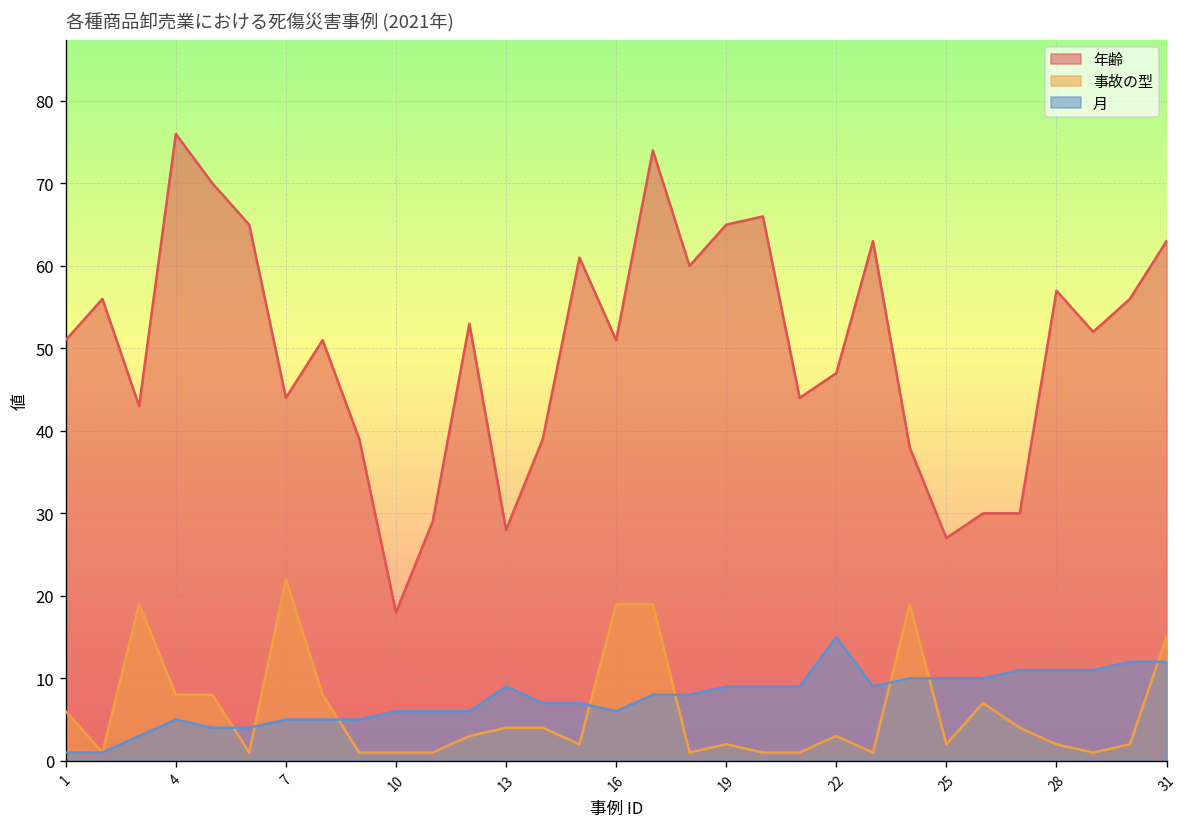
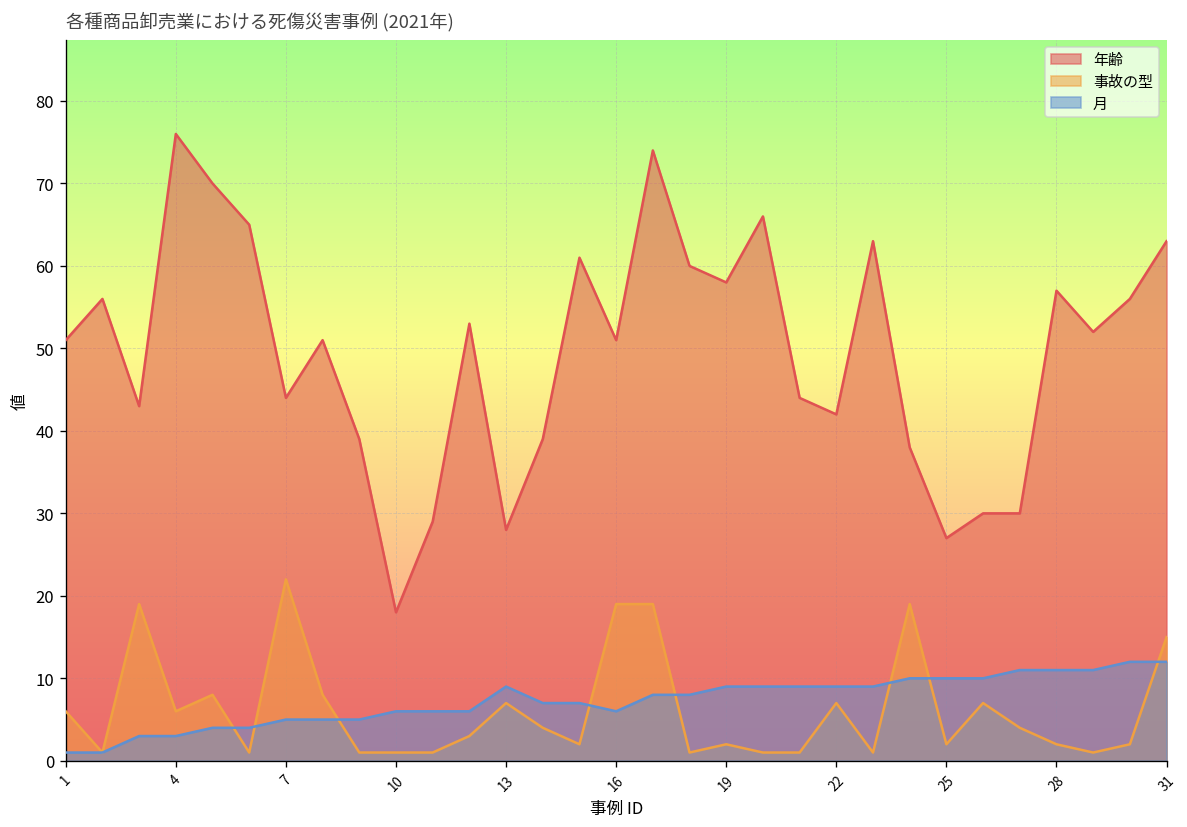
  {
    "年齢": {
      "1": 51,
      "4": 76,
      "7": 44,
      "10": 18,
      "13": 28,
      "16": 51,
-     "19": 65,
-     "22": 47,
+     "19": 58,
+     "22": 42,
      "25": 27,
      "28": 57,
      "31": 63
    },
    "事故の型": {
      "1": 6,
-     "4": 8,
+     "4": 6,
      "7": 22,
      "10": 1,
-     "13": 4,
+     "13": 7,
      "16": 19,
      "19": 2,
-     "22": 3,
+     "22": 7,
      "25": 2,
      "28": 2,
      "31": 15
    },
    "月": {
      "1": 1,
-     "4": 5,
+     "4": 3,
      "7": 5,
      "10": 6,
      "13": 9,
      "16": 6,
      "19": 9,
-     "22": 15,
+     "22": 9,
      "25": 10,
      "28": 11,
      "31": 12
    }
  }
